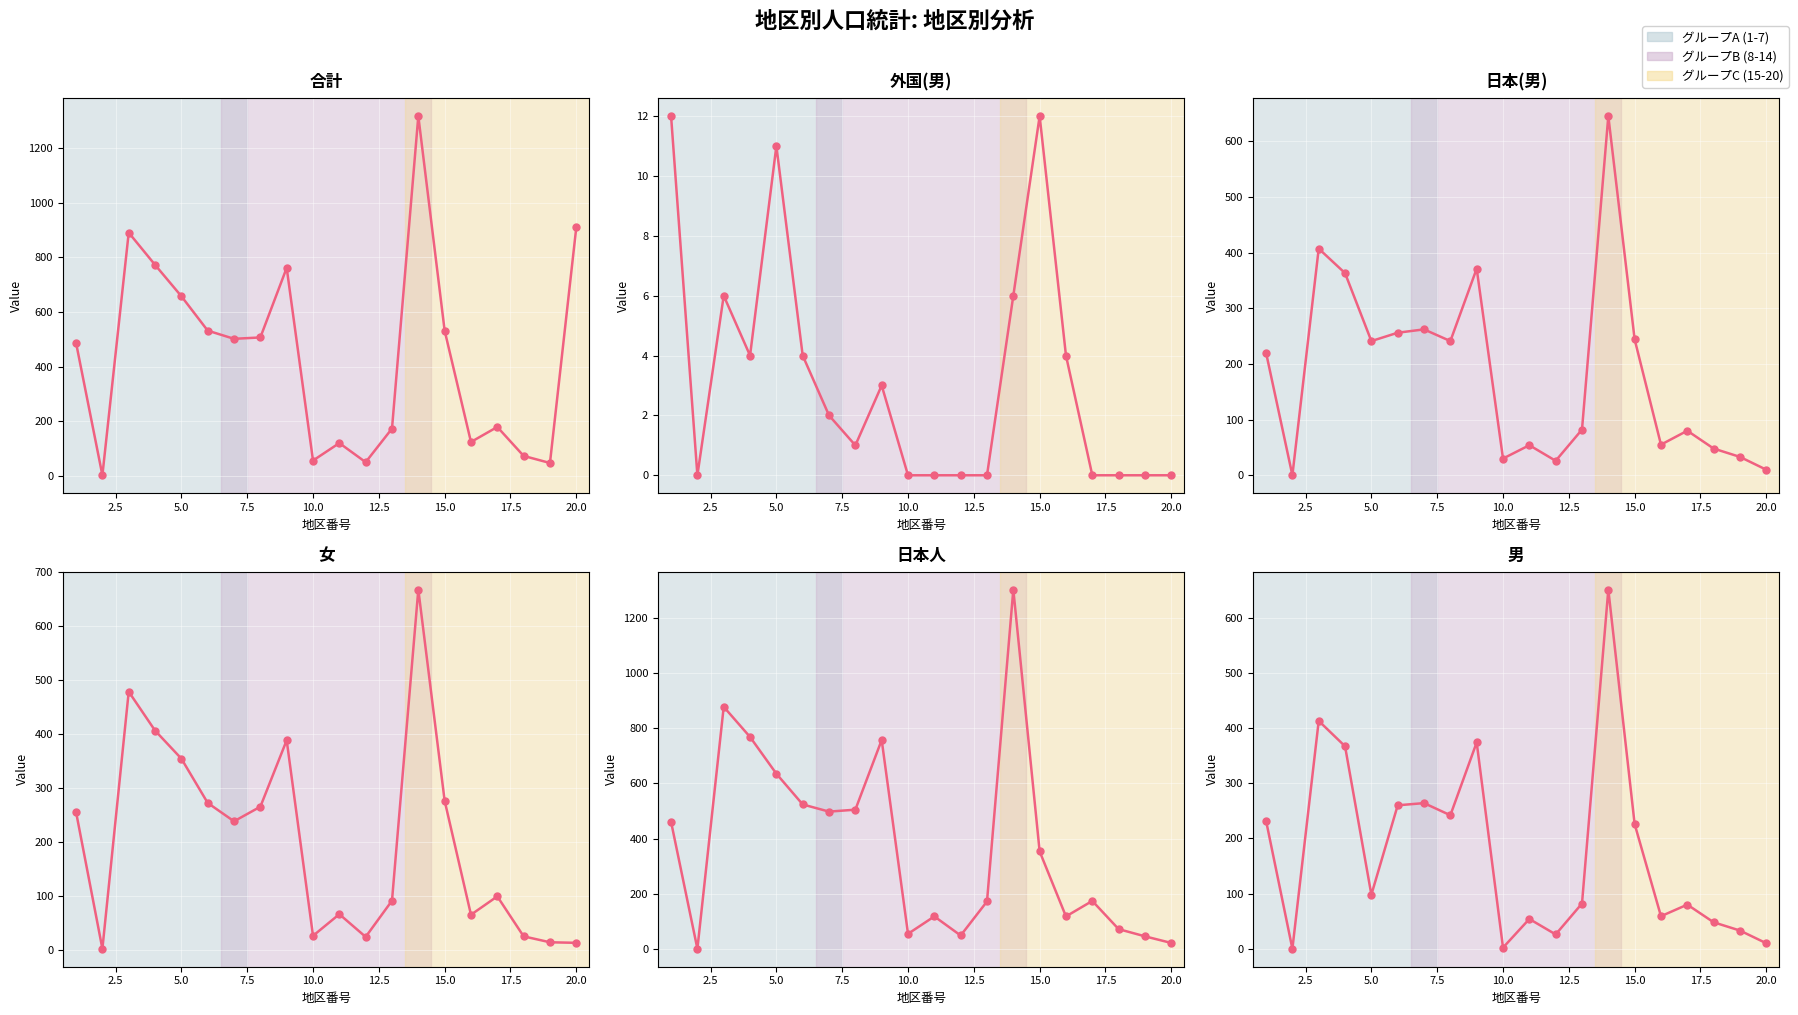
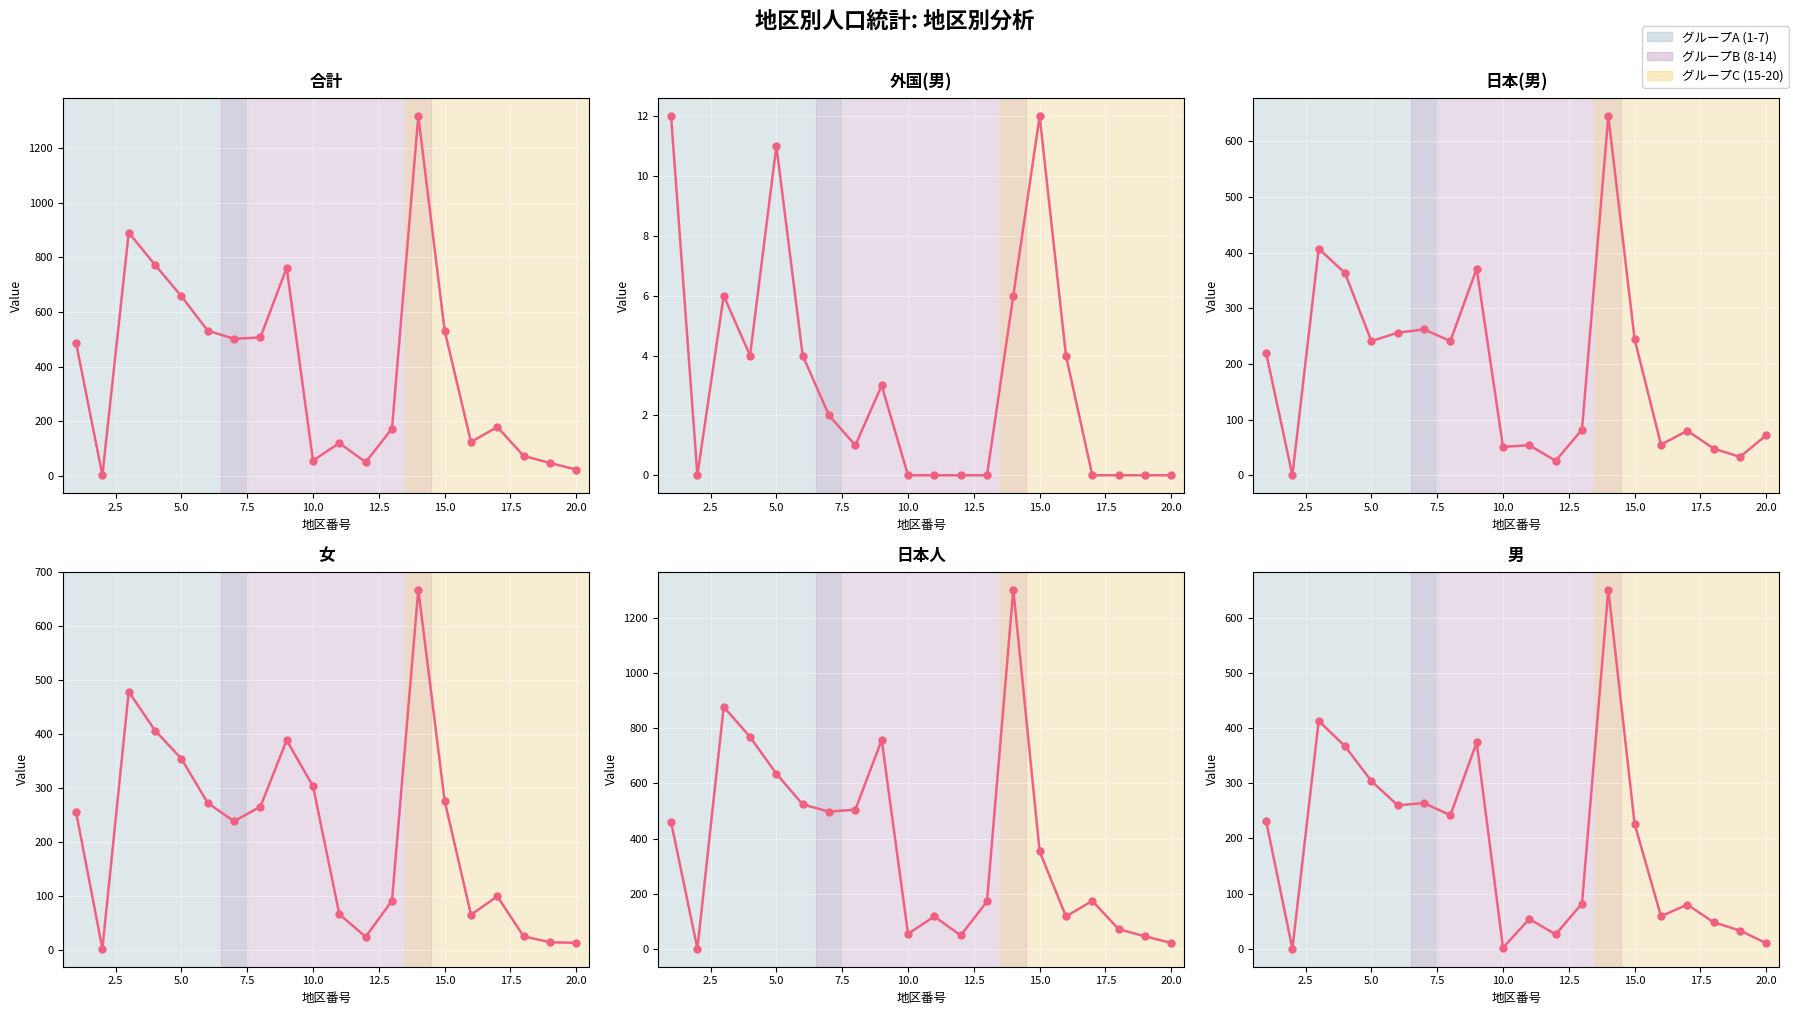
  {
    "合計": {
      "5.0": 660,
      "10.0": 60,
      "15.0": 530,
-     "20.0": 910
+     "20.0": 20
    },
    "外国(男)": {
      "5.0": 11.0,
      "10.0": 0.0,
      "15.0": 12.0,
      "20.0": 0.0
    },
    "日本(男)": {
      "5.0": 240,
-     "10.0": 30,
+     "10.0": 50,
      "15.0": 240,
-     "20.0": 10
+     "20.0": 70
    },
    "女": {
      "5.0": 350,
-     "10.0": 30,
+     "10.0": 300,
      "15.0": 280,
      "20.0": 10
    },
    "日本人": {
      "5.0": 640,
      "10.0": 60,
      "15.0": 350,
      "20.0": 20
    },
    "男": {
-     "5.0": 100,
+     "5.0": 300,
      "10.0": 0,
      "15.0": 230,
      "20.0": 10
    }
  }
